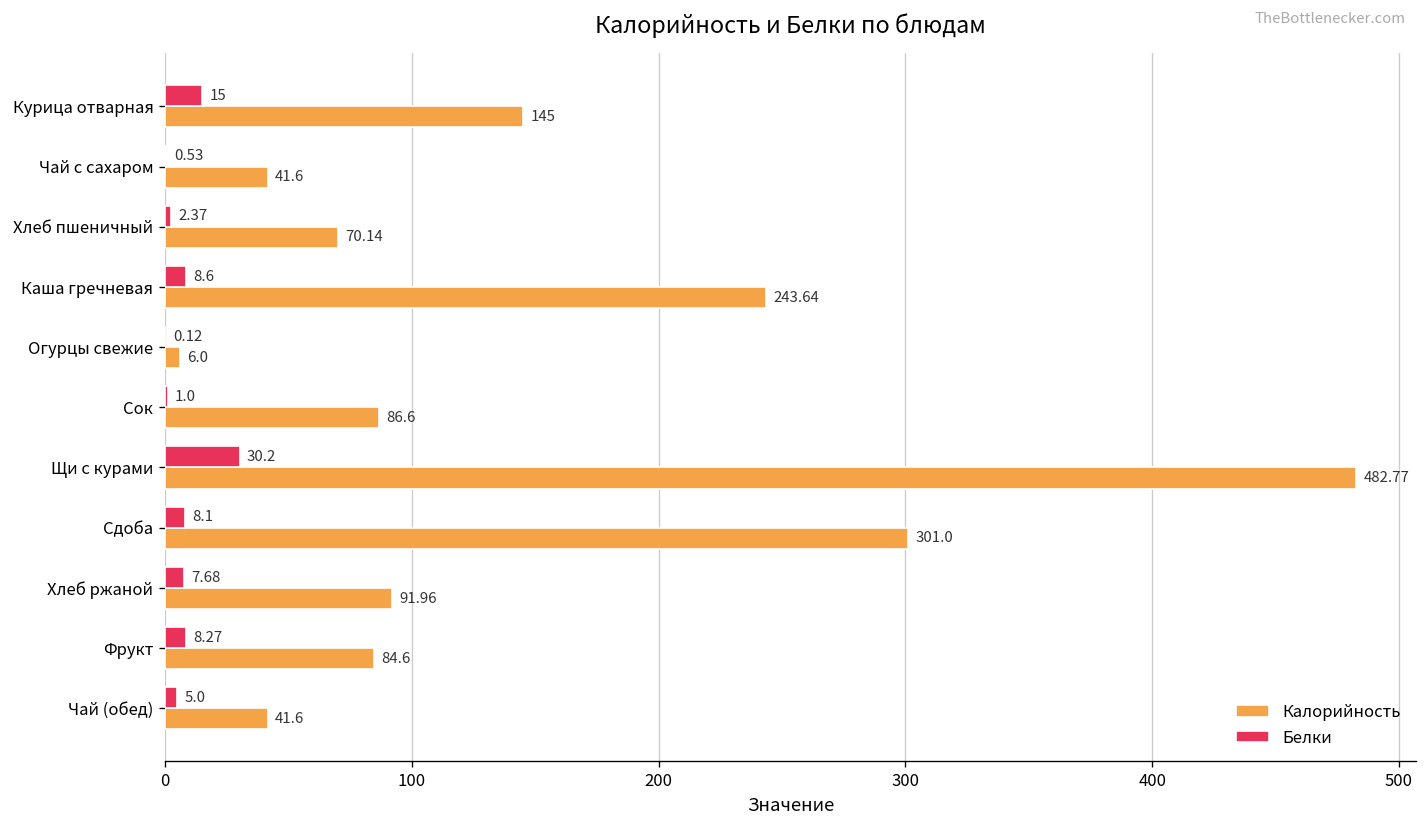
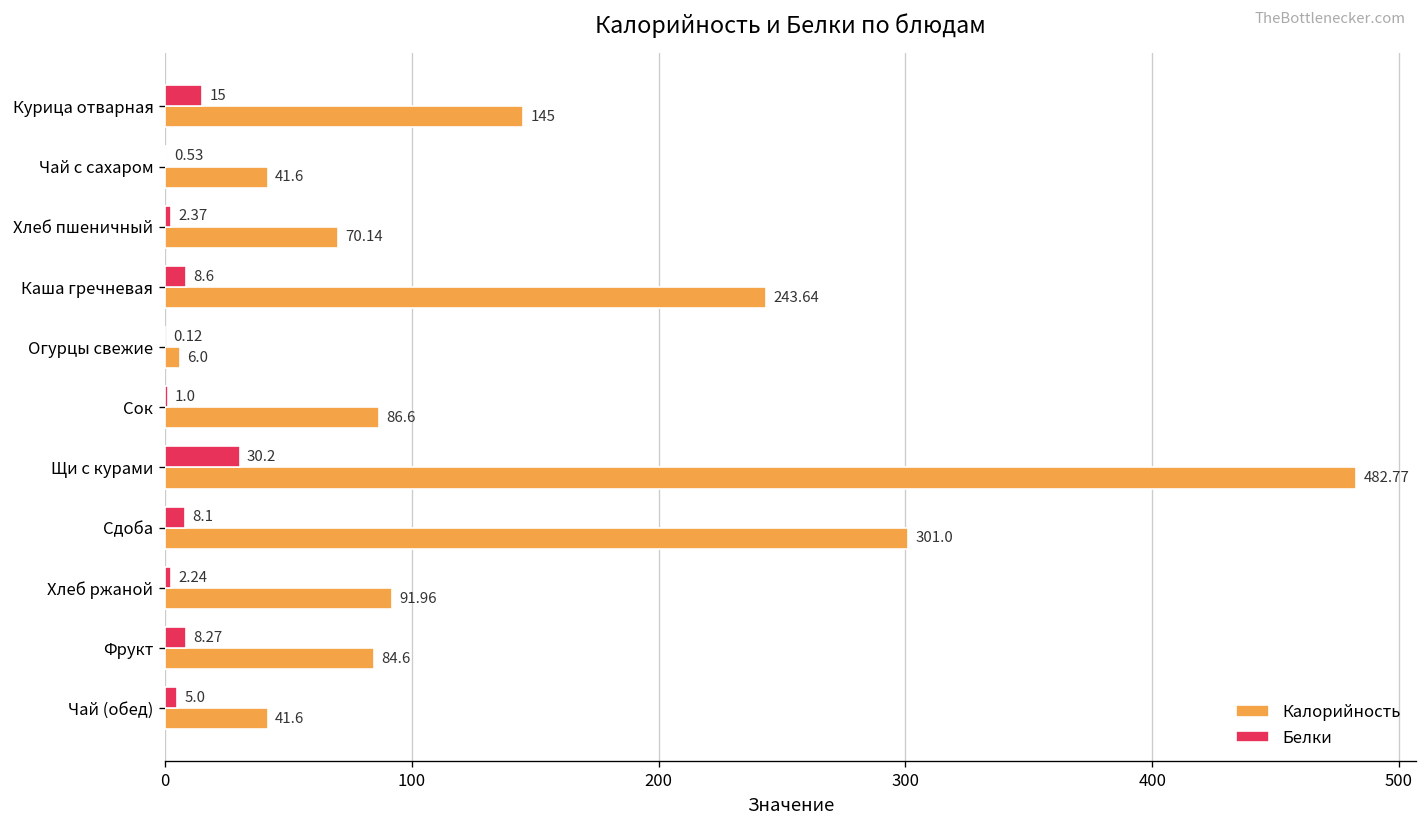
  {
    "Калорийность": {
      "Курица отварная": 145,
      "Чай с сахаром": 41.6,
      "Хлеб пшеничный": 70.14,
      "Каша гречневая": 243.64,
      "Огурцы свежие": 6.0,
      "Сок": 86.6,
      "Щи с курами": 482.77,
      "Сдоба": 301.0,
      "Хлеб ржаной": 91.96,
      "Фрукт": 84.6,
      "Чай (обед)": 41.6
    },
    "Белки": {
      "Курица отварная": 15,
      "Чай с сахаром": 0.53,
      "Хлеб пшеничный": 2.37,
      "Каша гречневая": 8.6,
      "Огурцы свежие": 0.12,
      "Сок": 1.0,
      "Щи с курами": 30.2,
      "Сдоба": 8.1,
-     "Хлеб ржаной": 7.68,
+     "Хлеб ржаной": 2.24,
      "Фрукт": 8.27,
      "Чай (обед)": 5.0
    }
  }
